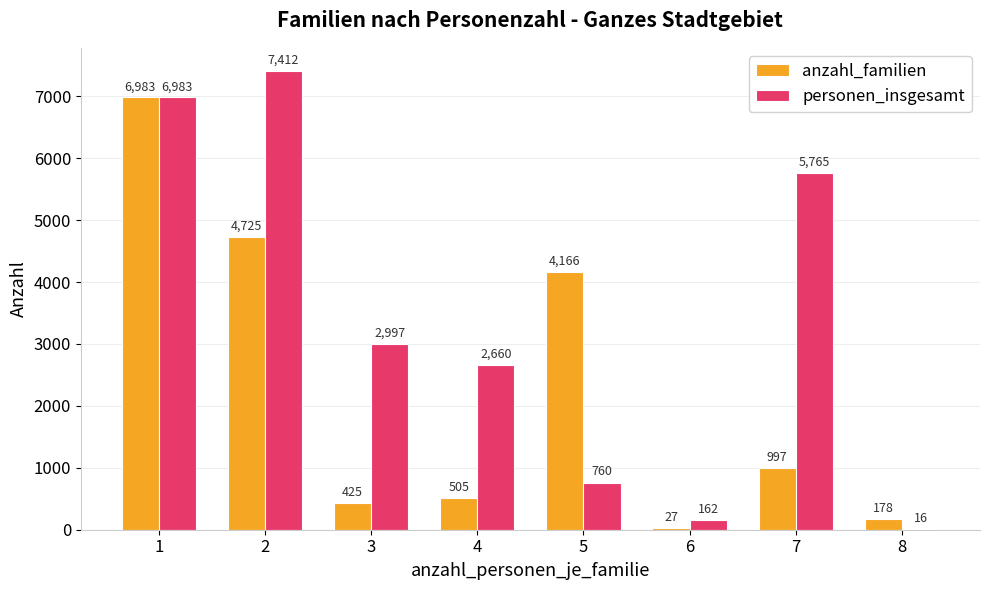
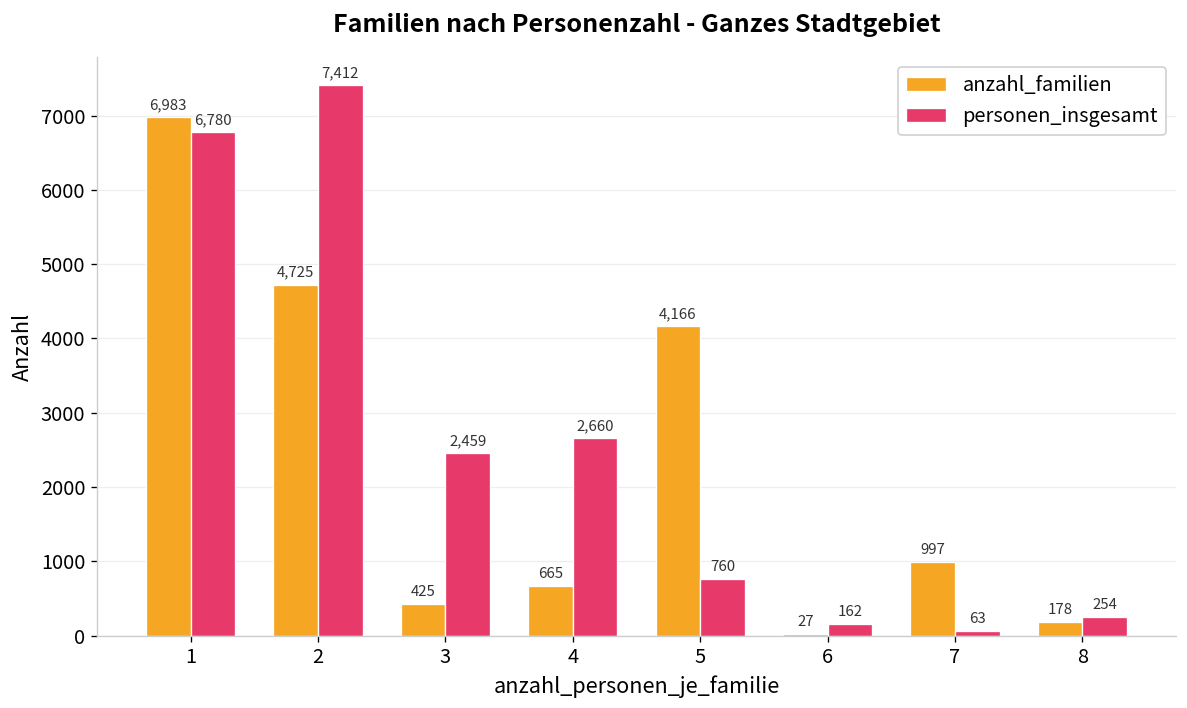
  {
    "anzahl_familien": {
      "1": "6,983",
      "2": "4,725",
      "3": "425",
-     "4": "505",
+     "4": "665",
      "5": "4,166",
      "6": "27",
      "7": "997",
      "8": "178"
    },
    "personen_insgesamt": {
-     "1": "6,983",
+     "1": "6,780",
      "2": "7,412",
-     "3": "2,997",
+     "3": "2,459",
      "4": "2,660",
      "5": "760",
      "6": "162",
-     "7": "5,765",
-     "8": "16"
+     "7": "63",
+     "8": "254"
    }
  }
